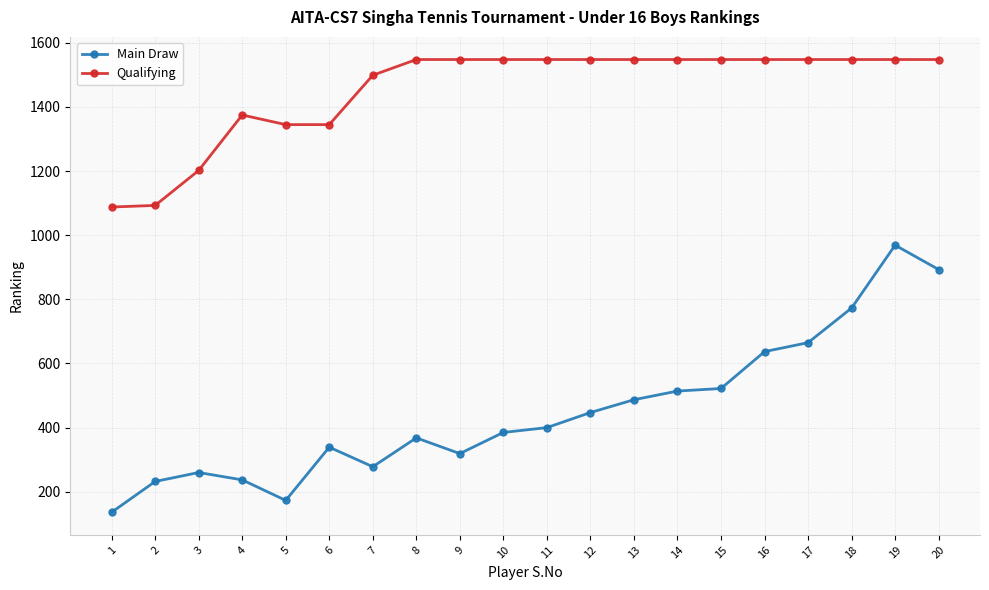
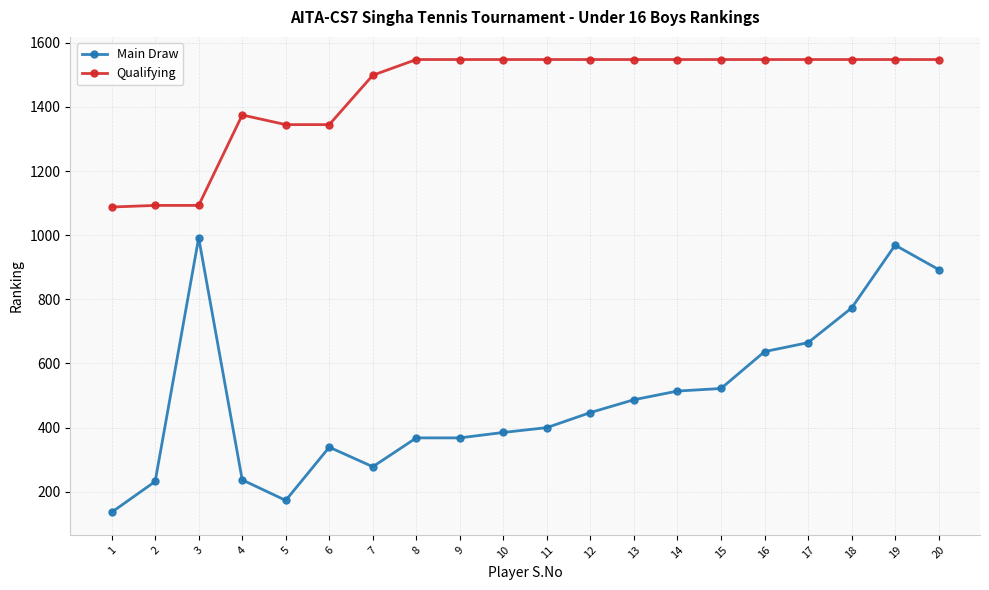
  {
    "Main Draw": {
      "1": 140,
      "2": 230,
-     "3": 260,
+     "3": 990,
      "4": 240,
      "5": 170,
      "6": 340,
      "7": 280,
      "8": 370,
-     "9": 320,
+     "9": 370,
      "10": 390,
      "11": 400,
      "12": 450,
      "13": 490,
      "14": 510,
      "15": 520,
      "16": 640,
      "17": 670,
      "18": 770,
      "19": 970,
      "20": 890
    },
    "Qualifying": {
      "1": 1090,
      "2": 1090,
-     "3": 1200,
+     "3": 1090,
      "4": 1380,
      "5": 1350,
      "6": 1350,
      "7": 1500,
      "8": 1550,
      "9": 1550,
      "10": 1550,
      "11": 1550,
      "12": 1550,
      "13": 1550,
      "14": 1550,
      "15": 1550,
      "16": 1550,
      "17": 1550,
      "18": 1550,
      "19": 1550,
      "20": 1550
    }
  }
